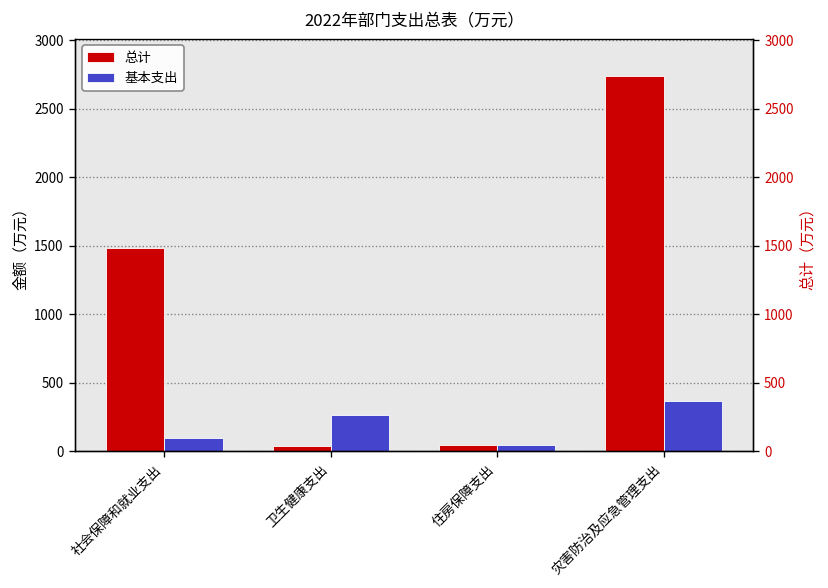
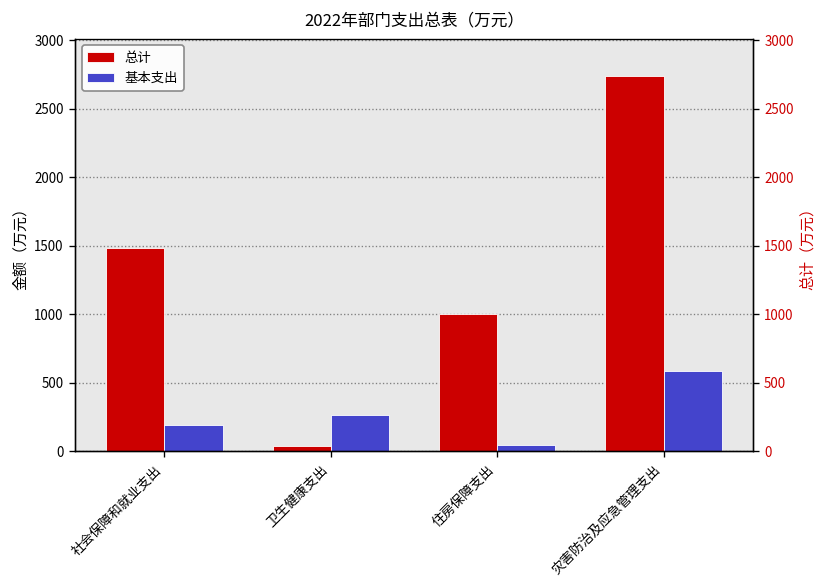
  {
    "总计": {
      "社会保障和就业支出": 1490,
      "卫生健康支出": 40,
-     "住房保障支出": 40,
+     "住房保障支出": 1000,
      "灾害防治及应急管理支出": 2740
    },
    "基本支出": {
-     "社会保障和就业支出": 100,
+     "社会保障和就业支出": 200,
      "卫生健康支出": 270,
      "住房保障支出": 40,
-     "灾害防治及应急管理支出": 370
+     "灾害防治及应急管理支出": 590
    }
  }
